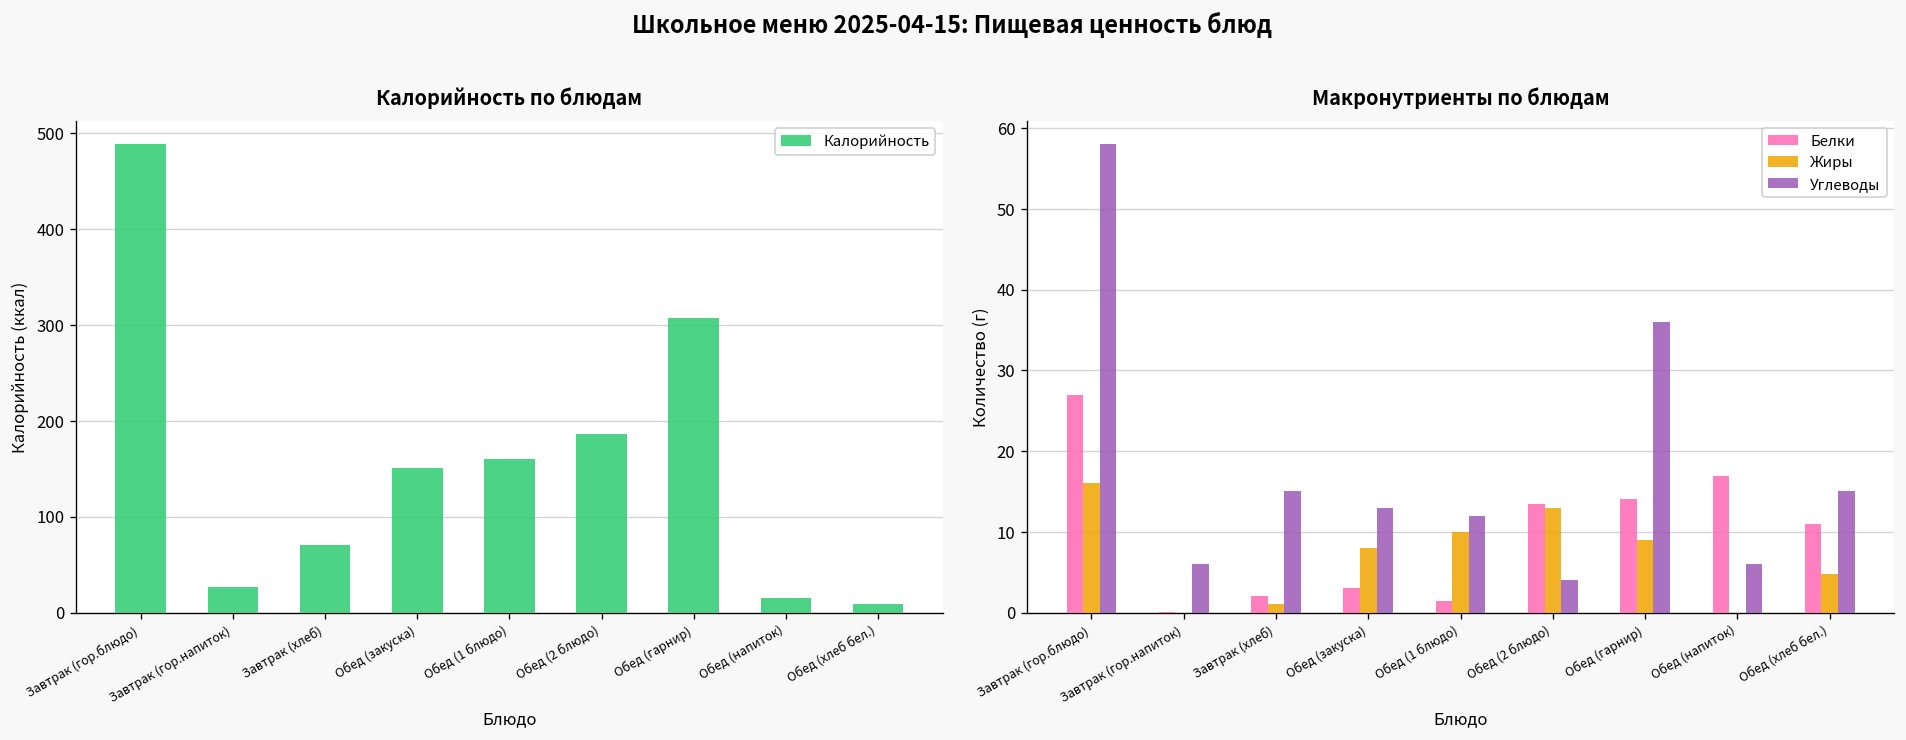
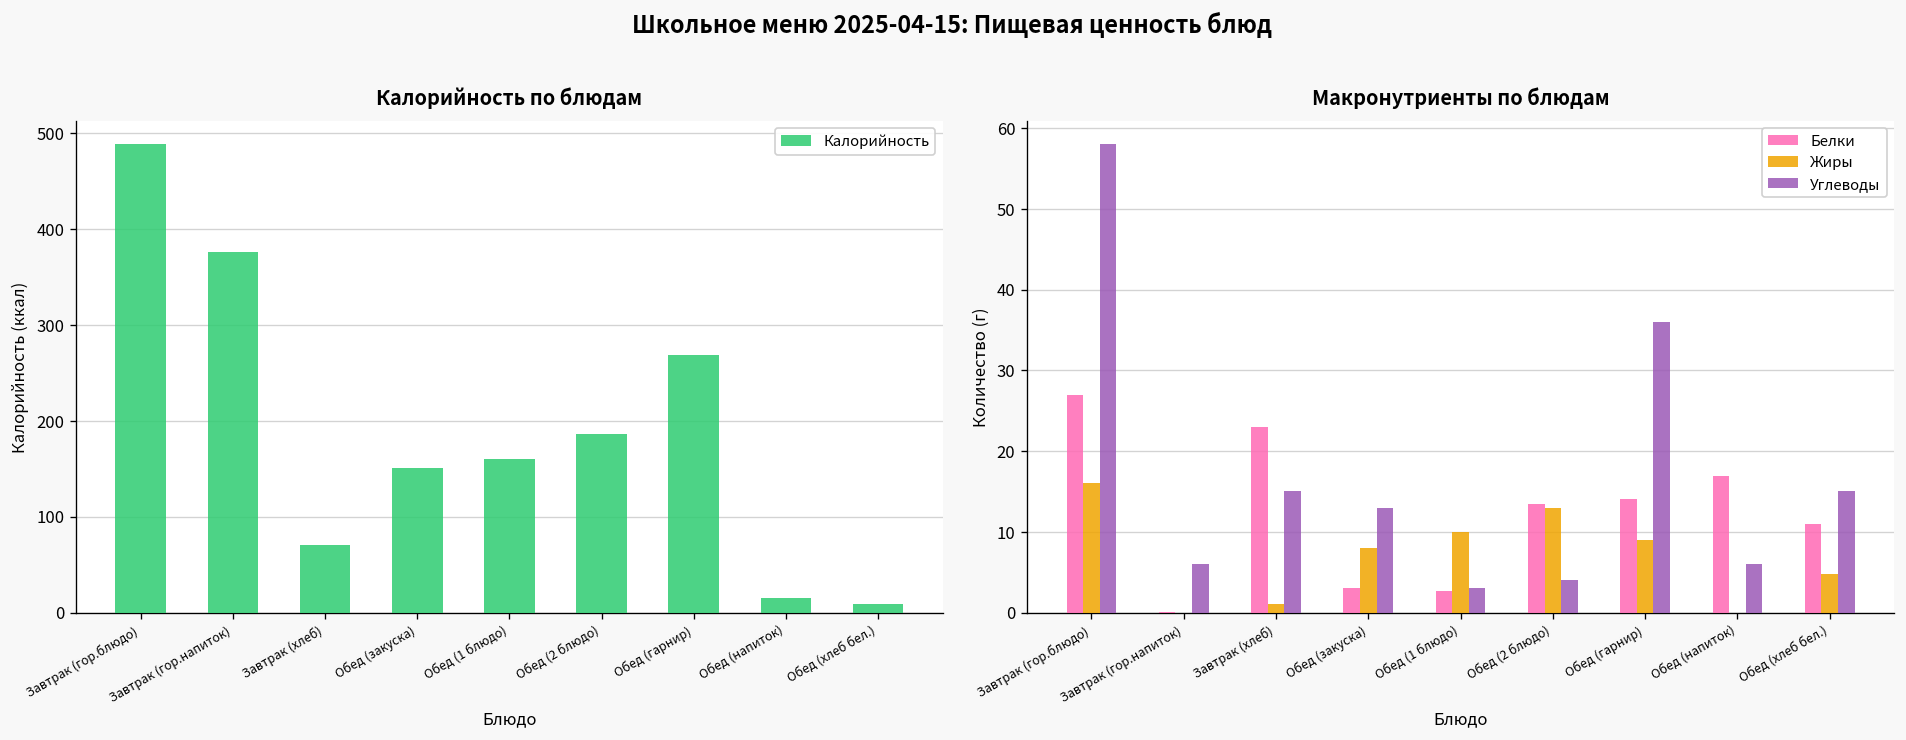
  {
    "Калорийность по блюдам": {
      "Завтрак (гор.блюдо)": 490,
-     "Завтрак (гор.напиток)": 30,
+     "Завтрак (гор.напиток)": 380,
      "Завтрак (хлеб)": 70,
      "Обед (закуска)": 150,
      "Обед (1 блюдо)": 160,
      "Обед (2 блюдо)": 190,
-     "Обед (гарнир)": 310,
+     "Обед (гарнир)": 270,
      "Обед (напиток)": 20,
      "Обед (хлеб бел.)": 10
    },
    "Макронутриенты по блюдам": {
      "Белки": {
        "Завтрак (гор.блюдо)": 27,
-       "Завтрак (хлеб)": 2,
+       "Завтрак (хлеб)": 23,
        "Обед (закуска)": 3,
-       "Обед (1 блюдо)": 1,
+       "Обед (1 блюдо)": 3,
        "Обед (2 блюдо)": 14,
        "Обед (гарнир)": 14,
        "Обед (напиток)": 17,
        "Обед (хлеб бел.)": 11
      },
      "Жиры": {
        "Завтрак (гор.блюдо)": 16,
        "Завтрак (гор.напиток)": 0,
        "Завтрак (хлеб)": 1,
        "Обед (закуска)": 8,
        "Обед (1 блюдо)": 10,
        "Обед (2 блюдо)": 13,
        "Обед (гарнир)": 9,
        "Обед (напиток)": 0,
        "Обед (хлеб бел.)": 5
      },
      "Углеводы": {
        "Завтрак (гор.блюдо)": 58,
        "Завтрак (гор.напиток)": 6,
        "Завтрак (хлеб)": 15,
        "Обед (закуска)": 13,
-       "Обед (1 блюдо)": 12,
+       "Обед (1 блюдо)": 3,
        "Обед (2 блюдо)": 4,
        "Обед (гарнир)": 36,
        "Обед (напиток)": 6,
        "Обед (хлеб бел.)": 15
      }
    }
  }
